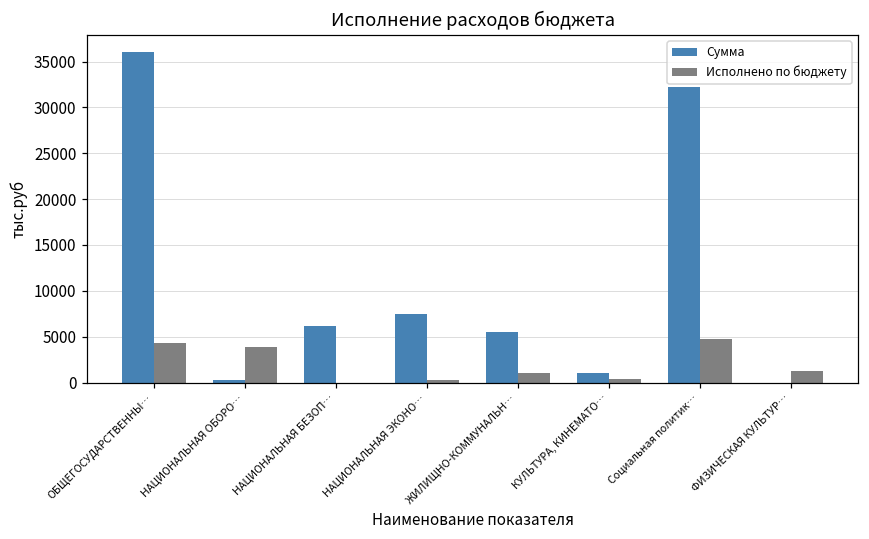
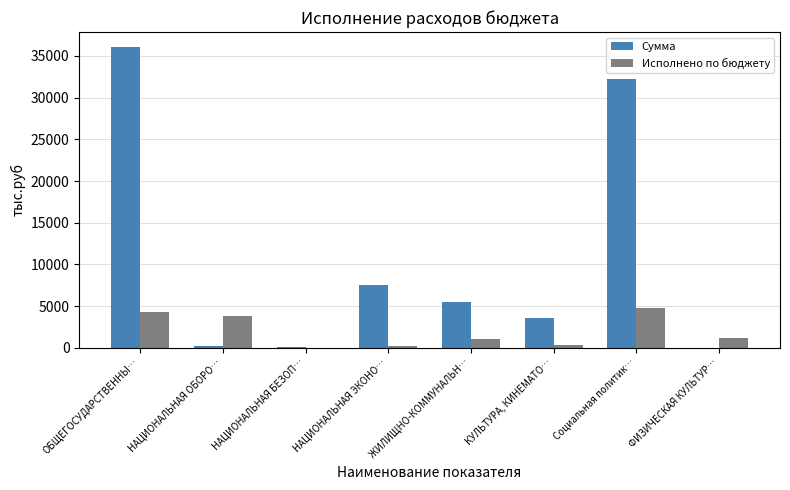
  {
    "Сумма": {
      "ОБЩЕГОСУДАРСТВЕННЫ…": 36000,
-     "НАЦИОНАЛЬНАЯ БЕЗОП…": 6000,
+     "НАЦИОНАЛЬНАЯ БЕЗОП…": 0,
      "НАЦИОНАЛЬНАЯ ЭКОНО…": 7000,
      "ЖИЛИЩНО-КОММУНАЛЬН…": 6000,
-     "КУЛЬТУРА, КИНЕМАТО…": 1000,
+     "КУЛЬТУРА, КИНЕМАТО…": 4000,
      "Социальная политик…": 32000,
      "ФИЗИЧЕСКАЯ КУЛЬТУР…": 0
    },
    "Исполнено по бюджету": {
      "ОБЩЕГОСУДАРСТВЕННЫ…": 4000,
      "НАЦИОНАЛЬНАЯ ОБОРО…": 4000,
      "НАЦИОНАЛЬНАЯ БЕЗОП…": 0,
      "ЖИЛИЩНО-КОММУНАЛЬН…": 1000,
      "КУЛЬТУРА, КИНЕМАТО…": 0,
      "Социальная политик…": 5000,
      "ФИЗИЧЕСКАЯ КУЛЬТУР…": 1000
    }
  }
